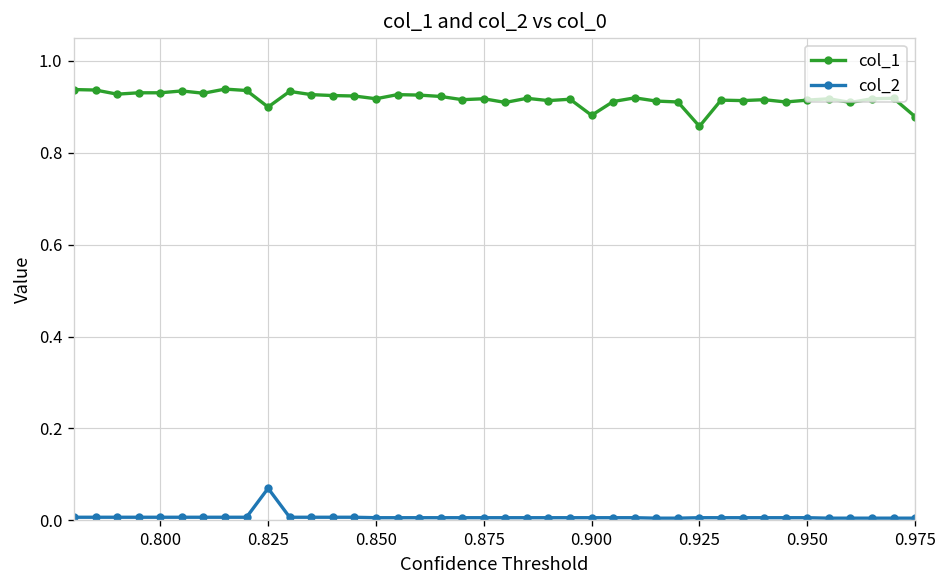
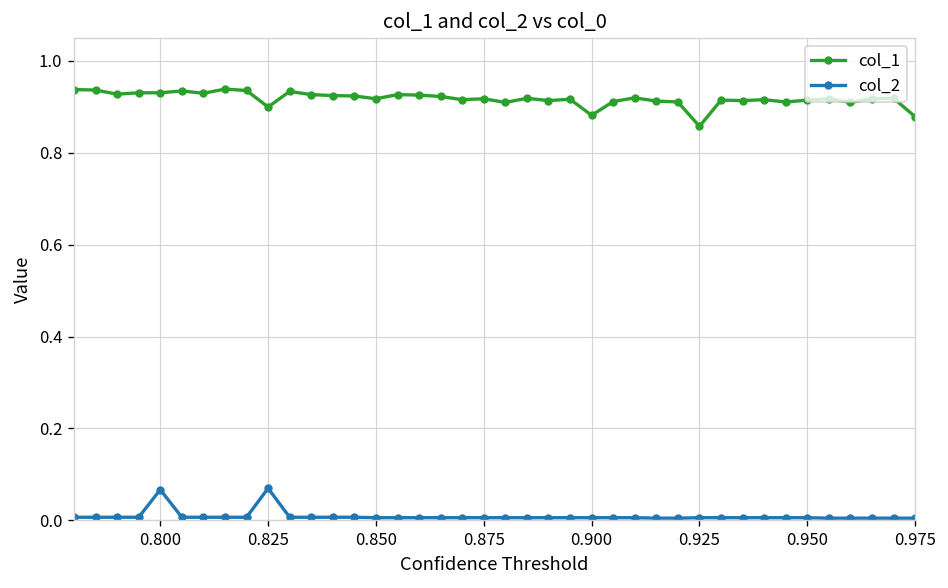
  {
    "col_1": {
      "0.800": 0.93,
      "0.825": 0.90,
      "0.850": 0.92,
      "0.875": 0.92,
      "0.900": 0.88,
      "0.925": 0.86,
      "0.975": 0.88
    },
    "col_2": {
-     "0.800": 0.01,
+     "0.800": 0.07,
      "0.825": 0.07,
      "0.850": 0.01,
      "0.875": 0.01,
      "0.900": 0.01,
      "0.925": 0.01,
      "0.950": 0.01,
      "0.975": 0.01
    }
  }
